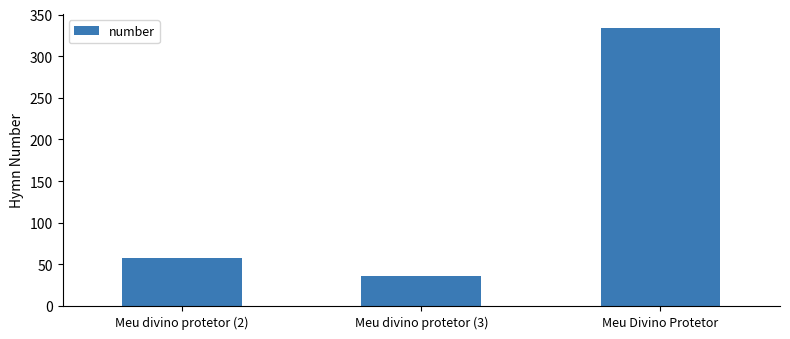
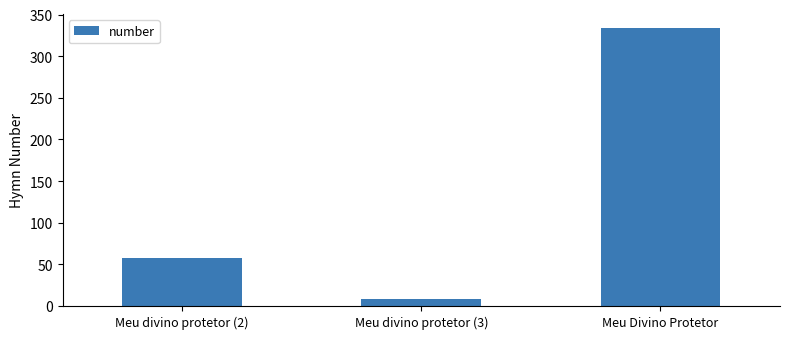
  {
    "Meu divino protetor (2)": 60,
-   "Meu divino protetor (3)": 40,
+   "Meu divino protetor (3)": 10,
    "Meu Divino Protetor": 330
  }
